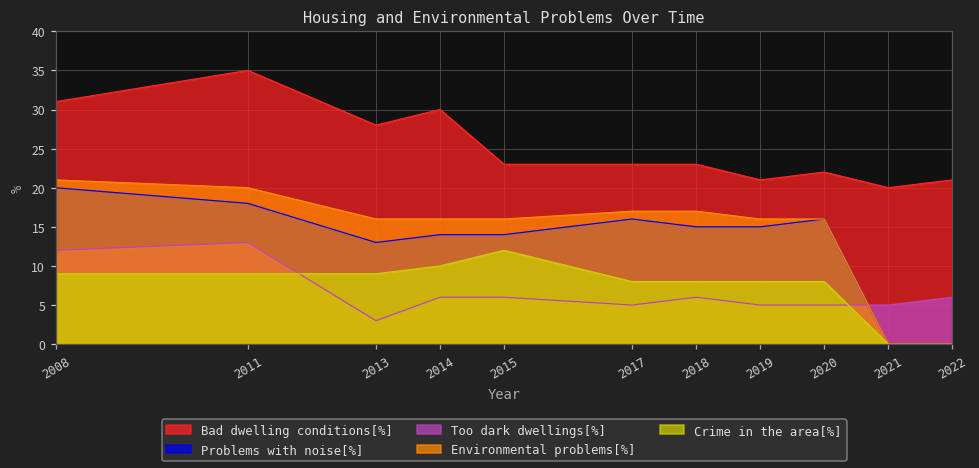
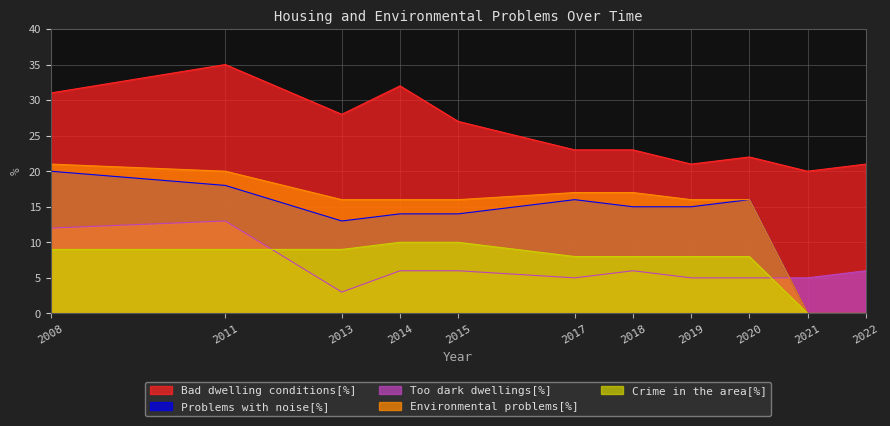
  {
    "Bad dwelling conditions[%]": {
      "2008": 31,
      "2011": 35,
      "2013": 28,
-     "2014": 30,
-     "2015": 23,
+     "2014": 32,
+     "2015": 27,
      "2017": 23,
      "2018": 23,
      "2019": 21,
      "2020": 22,
      "2021": 20,
      "2022": 21
    },
    "Problems with noise[%]": {
      "2008": 20,
      "2011": 18,
      "2013": 13,
      "2014": 14,
      "2015": 14,
      "2017": 16,
      "2018": 15,
      "2019": 15
    },
    "Too dark dwellings[%]": {
      "2008": 12,
      "2011": 13,
      "2013": 3,
      "2014": 6,
      "2015": 6,
      "2017": 5,
      "2018": 6,
      "2019": 5,
      "2020": 5,
      "2021": 5,
      "2022": 6
    },
    "Environmental problems[%]": {
      "2008": 21,
      "2011": 20,
      "2013": 16,
      "2014": 16,
      "2015": 16,
      "2017": 17,
      "2018": 17,
      "2019": 16
    },
    "Crime in the area[%]": {
      "2008": 9,
      "2011": 9,
      "2013": 9,
      "2014": 10,
-     "2015": 12,
+     "2015": 10,
      "2017": 8,
      "2018": 8,
      "2019": 8,
      "2020": 8
    }
  }
